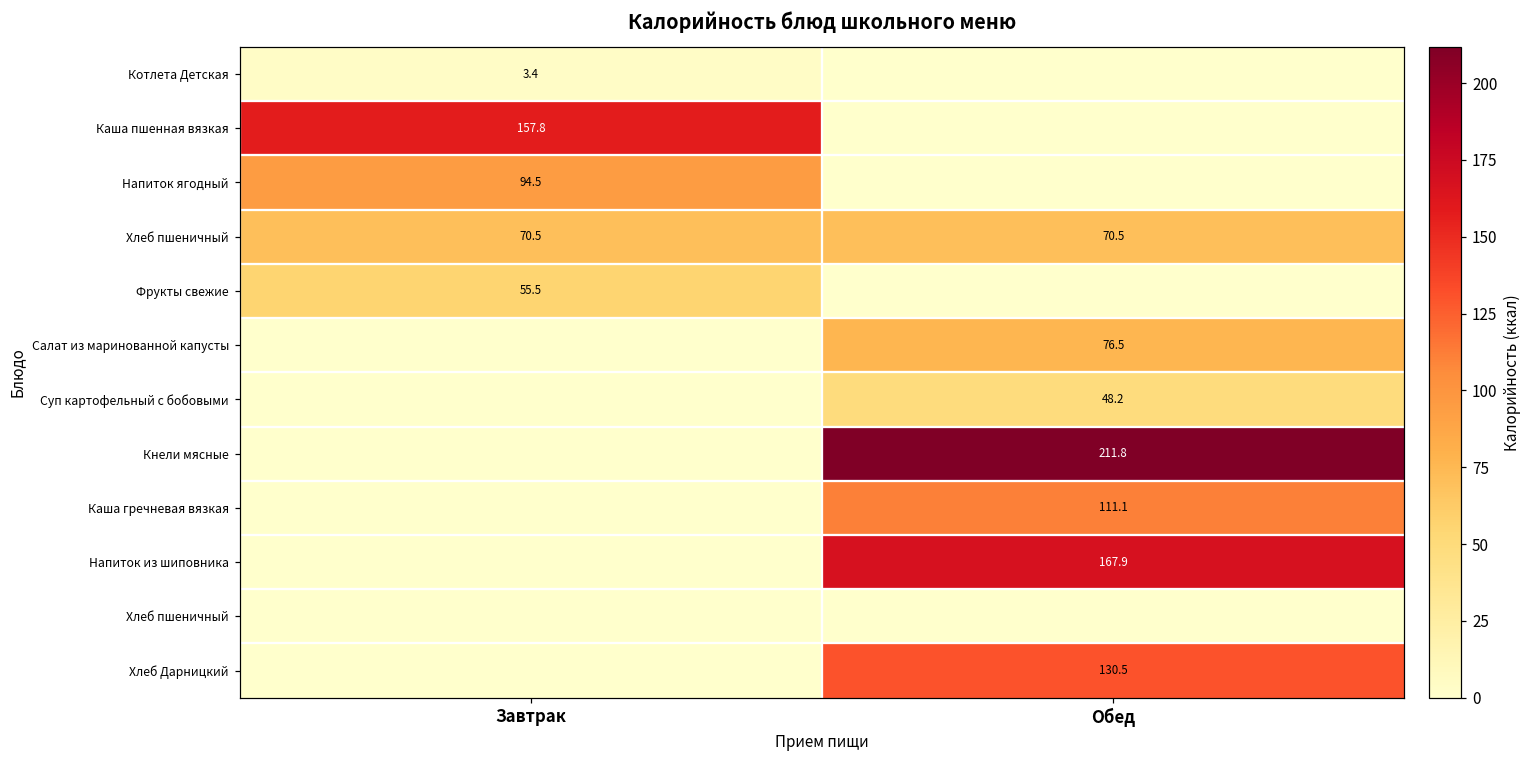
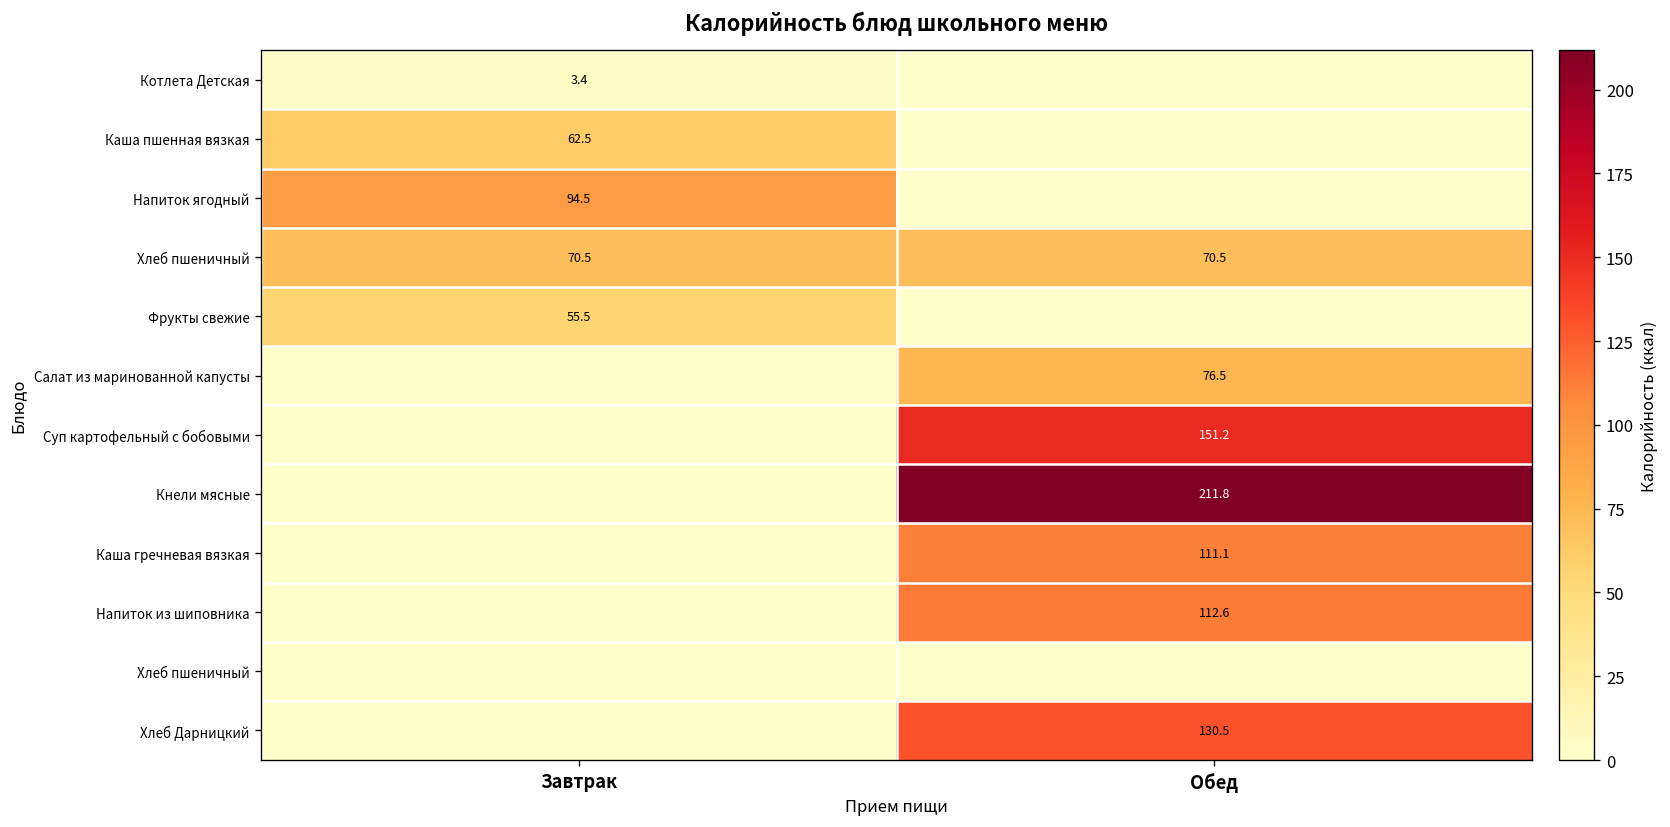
  {
    "Котлета Детская": {
      "Завтрак": 3.4
    },
    "Каша пшенная вязкая": {
-     "Завтрак": 157.8
+     "Завтрак": 62.5
    },
    "Напиток ягодный": {
      "Завтрак": 94.5
    },
    "Фрукты свежие": {
      "Завтрак": 55.5
    },
    "Салат из маринованной капусты": {
      "Обед": 76.5
    },
    "Суп картофельный с бобовыми": {
-     "Обед": 48.2
+     "Обед": 151.2
    },
    "Кнели мясные": {
      "Обед": 211.8
    },
    "Каша гречневая вязкая": {
      "Обед": 111.1
    },
    "Напиток из шиповника": {
-     "Обед": 167.9
+     "Обед": 112.6
    },
    "Хлеб Дарницкий": {
      "Обед": 130.5
    }
  }
